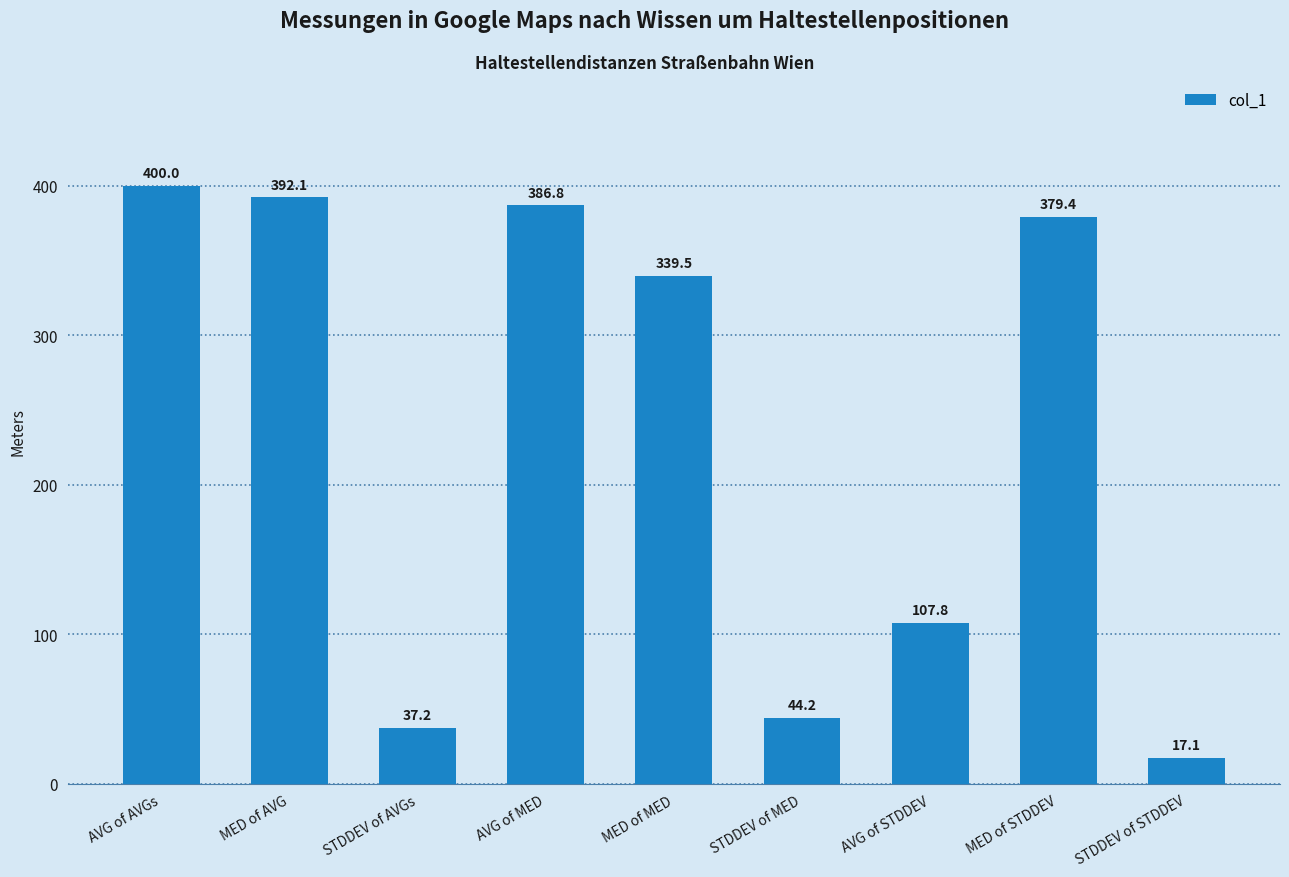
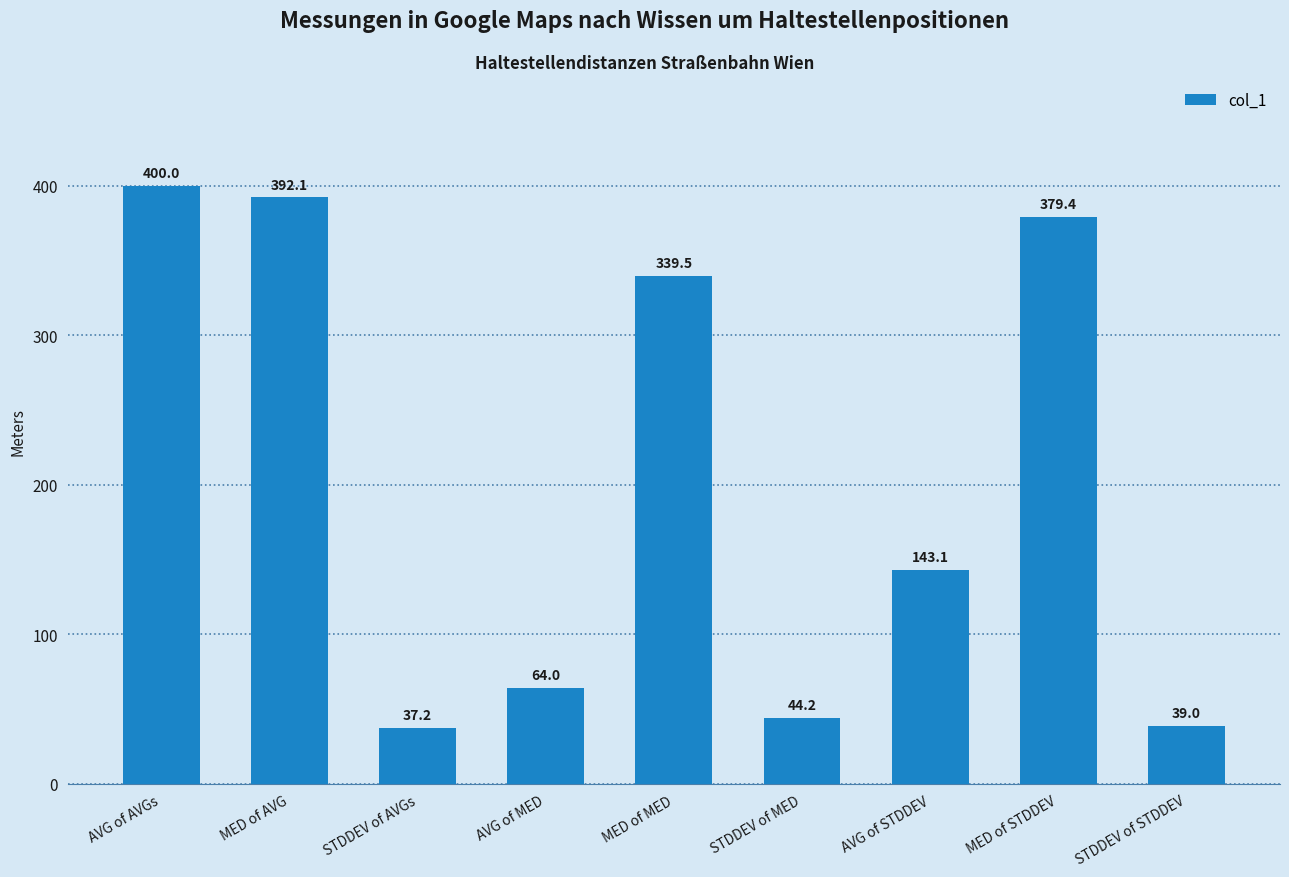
  {
    "AVG of AVGs": 400.0,
    "MED of AVG": 392.1,
    "STDDEV of AVGs": 37.2,
-   "AVG of MED": 386.8,
+   "AVG of MED": 64.0,
    "MED of MED": 339.5,
    "STDDEV of MED": 44.2,
-   "AVG of STDDEV": 107.8,
+   "AVG of STDDEV": 143.1,
    "MED of STDDEV": 379.4,
-   "STDDEV of STDDEV": 17.1
+   "STDDEV of STDDEV": 39.0
  }
